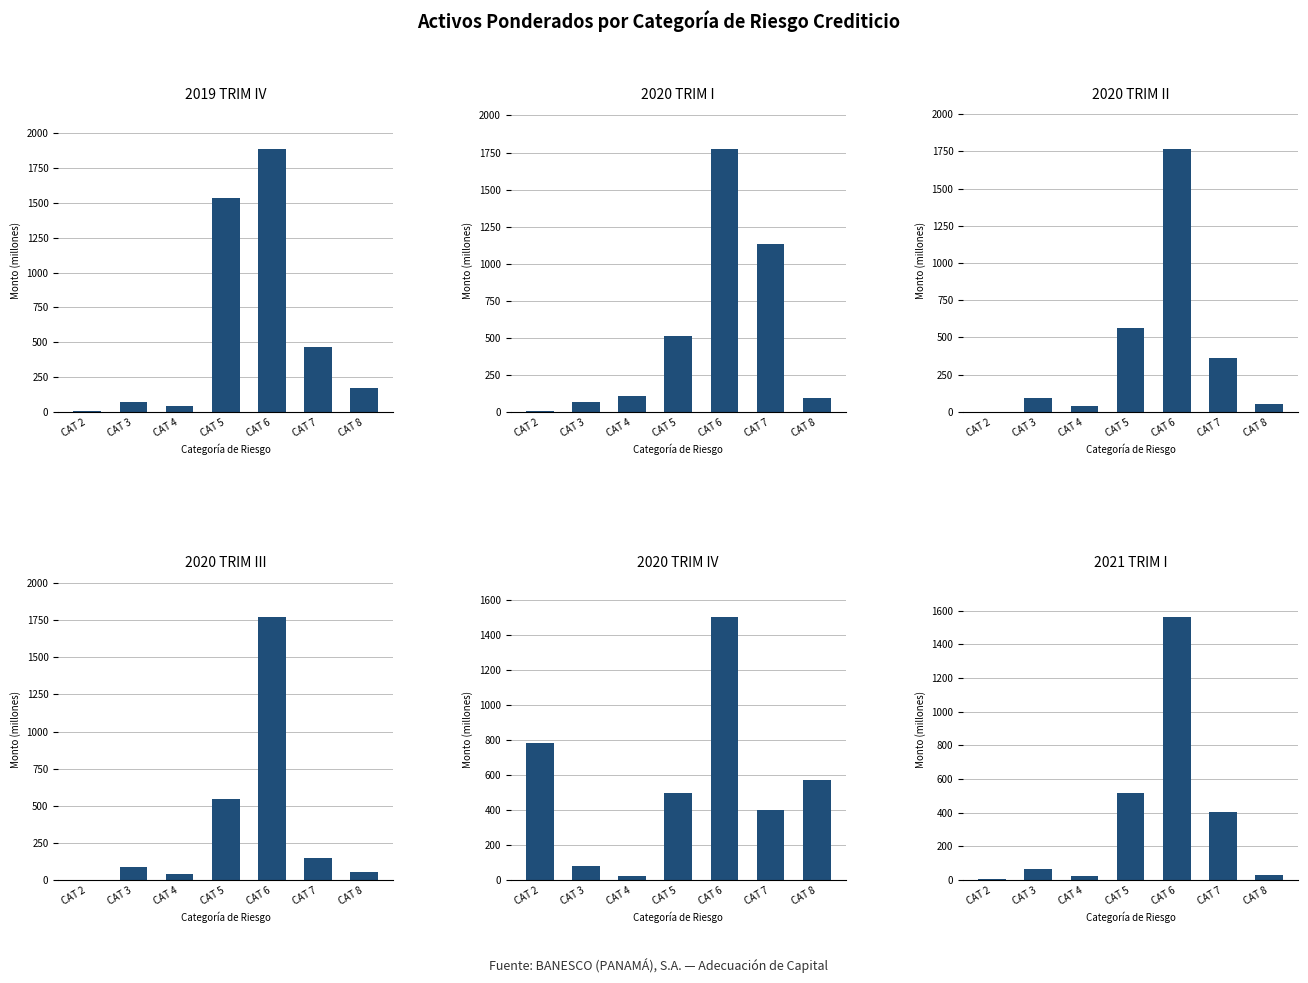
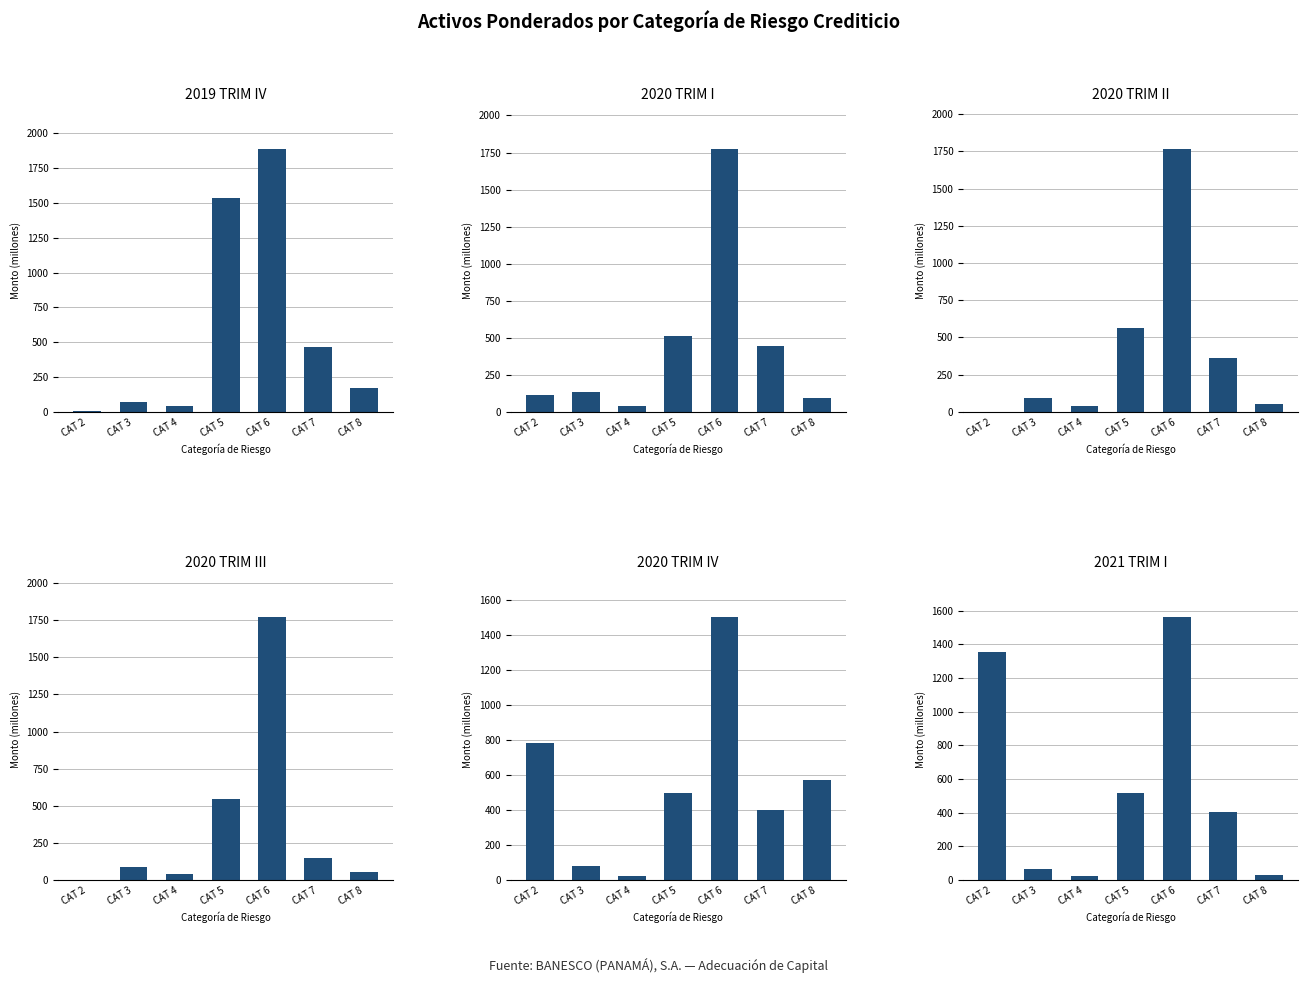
  {
    "2019 TRIM IV": {
      "CAT 3": 70,
      "CAT 4": 40,
      "CAT 5": 1540,
      "CAT 6": 1880,
      "CAT 7": 460,
      "CAT 8": 170
    },
    "2020 TRIM I": {
-     "CAT 2": 0,
-     "CAT 3": 70,
-     "CAT 4": 110,
+     "CAT 2": 110,
+     "CAT 3": 130,
+     "CAT 4": 40,
      "CAT 5": 510,
      "CAT 6": 1770,
-     "CAT 7": 1130,
+     "CAT 7": 450,
      "CAT 8": 100
    },
    "2020 TRIM II": {
      "CAT 3": 90,
      "CAT 4": 40,
      "CAT 5": 560,
      "CAT 6": 1760,
      "CAT 7": 360,
      "CAT 8": 50
    },
    "2020 TRIM III": {
      "CAT 3": 90,
      "CAT 4": 40,
      "CAT 5": 550,
      "CAT 6": 1770,
      "CAT 7": 150,
      "CAT 8": 50
    },
    "2020 TRIM IV": {
      "CAT 2": 780,
      "CAT 3": 80,
      "CAT 4": 30,
      "CAT 5": 500,
      "CAT 6": 1500,
      "CAT 7": 400,
      "CAT 8": 570
    },
    "2021 TRIM I": {
-     "CAT 2": 0,
+     "CAT 2": 1350,
      "CAT 3": 60,
      "CAT 4": 20,
      "CAT 5": 510,
      "CAT 6": 1560,
      "CAT 7": 400,
      "CAT 8": 30
    }
  }
